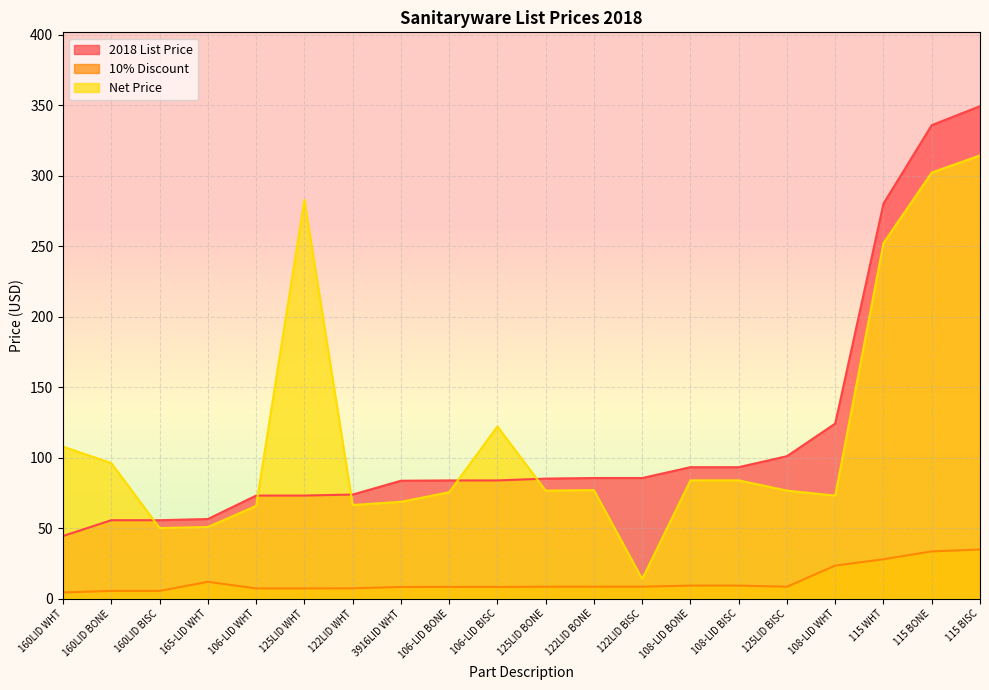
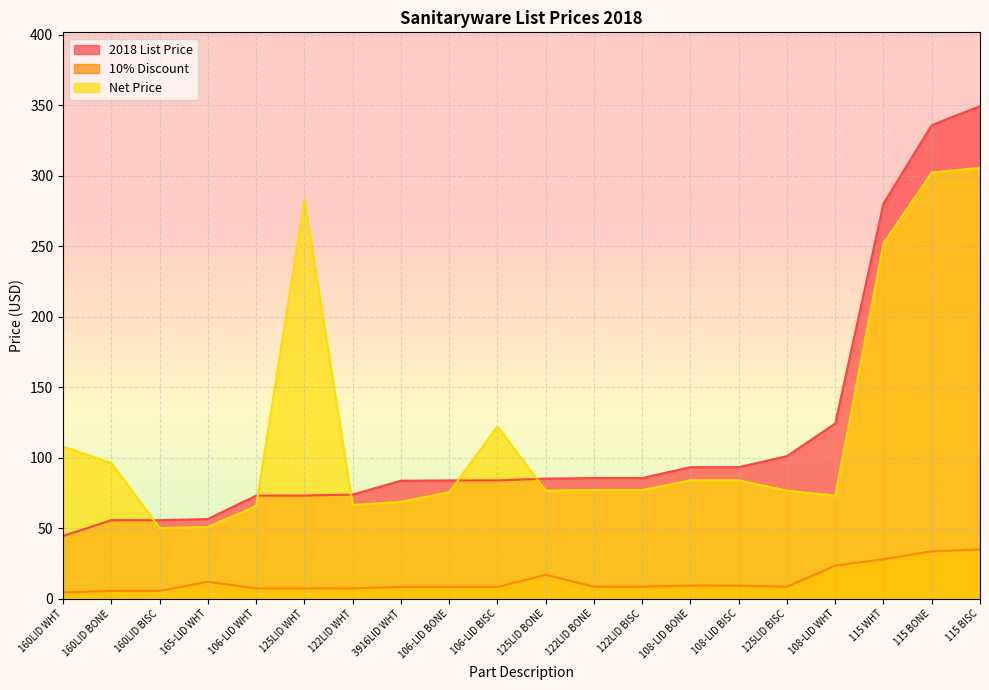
  {
    "2018 List Price": {
      "160LID WHT": 45,
      "160LID BONE": 56,
      "160LID BISC": 56,
      "165-LID WHT": 57,
      "106-LID WHT": 73,
      "125LID WHT": 73,
      "122LID WHT": 74,
      "3916LID WHT": 84,
      "106-LID BONE": 84,
      "106-LID BISC": 84,
      "125LID BONE": 85,
      "122LID BONE": 86,
      "122LID BISC": 86,
      "108-LID BONE": 93,
      "108-LID BISC": 93,
      "125LID BISC": 101,
      "108-LID WHT": 124,
      "115 WHT": 280,
      "115 BONE": 336,
      "115 BISC": 349
    },
    "10% Discount": {
      "160LID WHT": 4,
      "160LID BONE": 6,
      "160LID BISC": 6,
      "165-LID WHT": 12,
      "106-LID WHT": 7,
      "125LID WHT": 7,
      "122LID WHT": 7,
      "3916LID WHT": 8,
      "106-LID BONE": 8,
      "106-LID BISC": 8,
-     "125LID BONE": 9,
+     "125LID BONE": 17,
      "122LID BONE": 9,
      "122LID BISC": 9,
      "108-LID BONE": 9,
      "108-LID BISC": 9,
      "125LID BISC": 9,
      "108-LID WHT": 24,
      "115 WHT": 28,
      "115 BONE": 34,
      "115 BISC": 35
    },
    "Net Price": {
      "160LID WHT": 108,
      "160LID BONE": 96,
      "160LID BISC": 50,
      "165-LID WHT": 51,
      "106-LID WHT": 66,
      "125LID WHT": 283,
      "122LID WHT": 67,
      "3916LID WHT": 69,
      "106-LID BONE": 76,
      "106-LID BISC": 122,
      "125LID BONE": 77,
      "122LID BONE": 77,
-     "122LID BISC": 14,
+     "122LID BISC": 77,
      "108-LID BONE": 84,
      "108-LID BISC": 84,
      "125LID BISC": 77,
      "108-LID WHT": 73,
      "115 WHT": 252,
      "115 BONE": 302,
-     "115 BISC": 314
+     "115 BISC": 306
    }
  }
